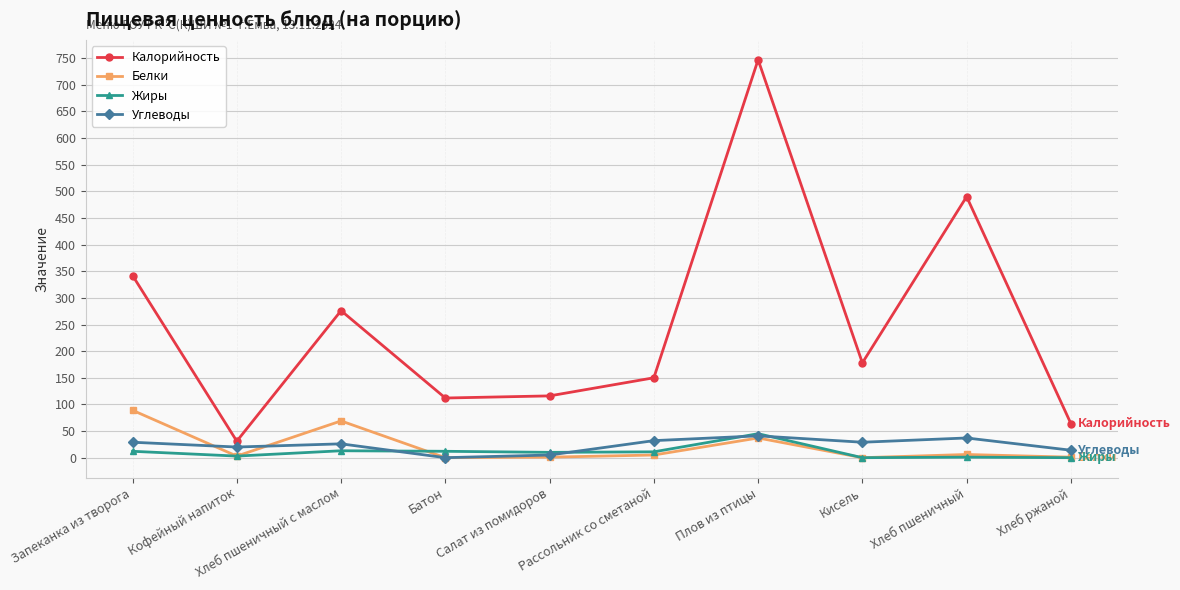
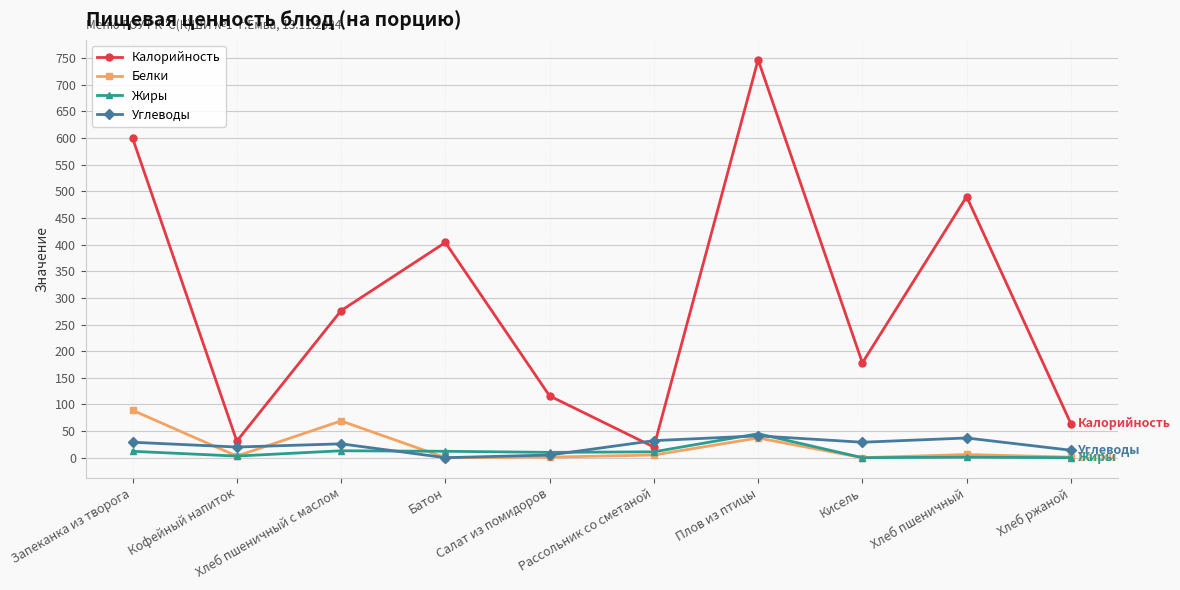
  {
    "Калорийность": {
-     "Запеканка из творога": 340,
+     "Запеканка из творога": 600,
      "Кофейный напиток": 30,
      "Хлеб пшеничный с маслом": 280,
-     "Батон": 110,
+     "Батон": 400,
      "Салат из помидоров": 120,
-     "Рассольник со сметаной": 150,
+     "Рассольник со сметаной": 20,
      "Плов из птицы": 750,
      "Кисель": 180,
      "Хлеб пшеничный": 490,
      "Хлеб ржаной": 60
    },
    "Белки": {
      "Запеканка из творога": 90,
      "Хлеб пшеничный с маслом": 70,
      "Рассольник со сметаной": 10,
      "Хлеб пшеничный": 10
    }
  }
